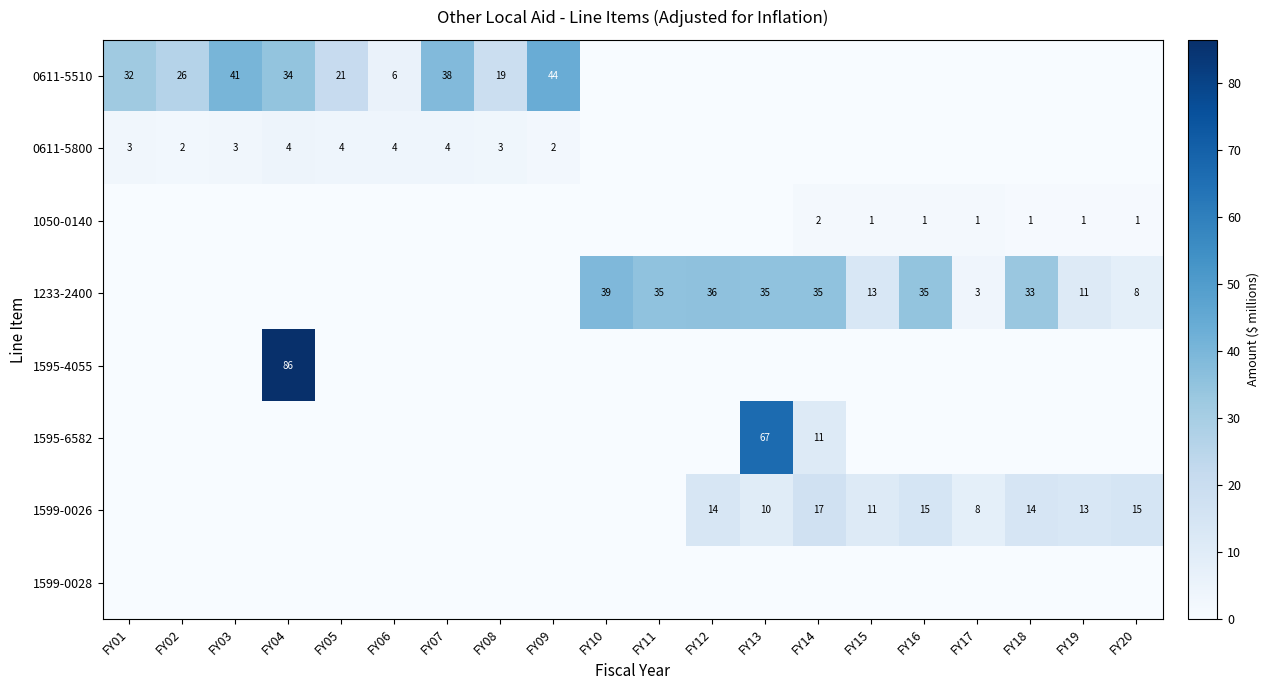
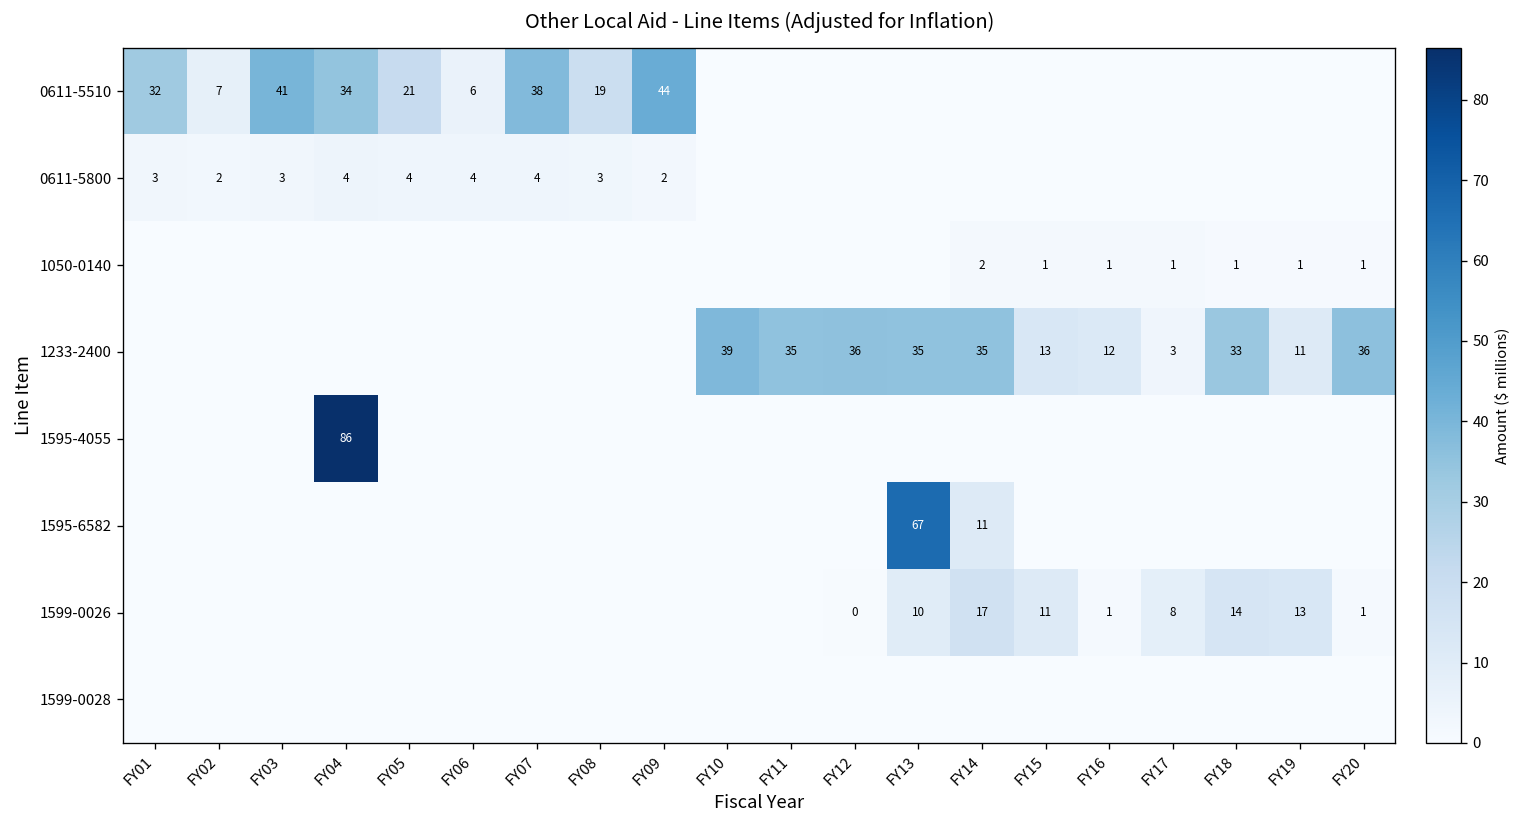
  {
    "0611-5510": {
      "FY01": 32,
-     "FY02": 26,
+     "FY02": 7,
      "FY03": 41,
      "FY04": 34,
      "FY05": 21,
      "FY06": 6,
      "FY07": 38,
      "FY08": 19,
      "FY09": 44
    },
    "0611-5800": {
      "FY01": 3,
      "FY02": 2,
      "FY03": 3,
      "FY04": 4,
      "FY05": 4,
      "FY06": 4,
      "FY07": 4,
      "FY08": 3,
      "FY09": 2
    },
    "1050-0140": {
      "FY14": 2,
      "FY15": 1,
      "FY16": 1,
      "FY17": 1,
      "FY18": 1,
      "FY19": 1,
      "FY20": 1
    },
    "1233-2400": {
      "FY10": 39,
      "FY11": 35,
      "FY12": 36,
      "FY13": 35,
      "FY14": 35,
      "FY15": 13,
-     "FY16": 35,
+     "FY16": 12,
      "FY17": 3,
      "FY18": 33,
      "FY19": 11,
-     "FY20": 8
+     "FY20": 36
    },
    "1595-4055": {
      "FY04": 86
    },
    "1595-6582": {
      "FY13": 67,
      "FY14": 11
    },
    "1599-0026": {
-     "FY12": 14,
+     "FY12": 0,
      "FY13": 10,
      "FY14": 17,
      "FY15": 11,
-     "FY16": 15,
+     "FY16": 1,
      "FY17": 8,
      "FY18": 14,
      "FY19": 13,
-     "FY20": 15
+     "FY20": 1
    }
  }
